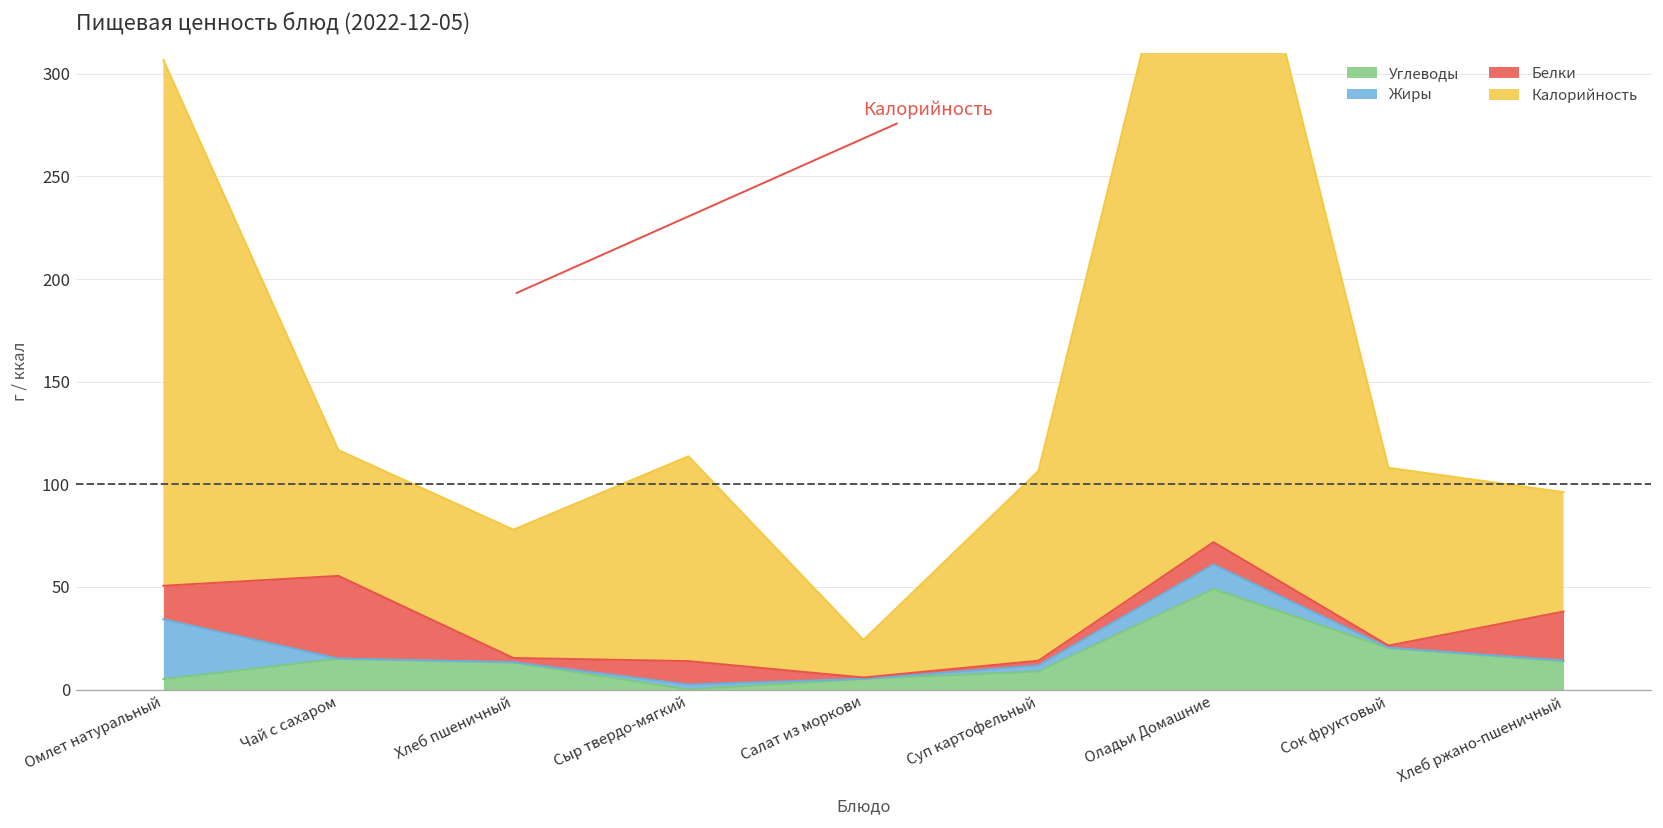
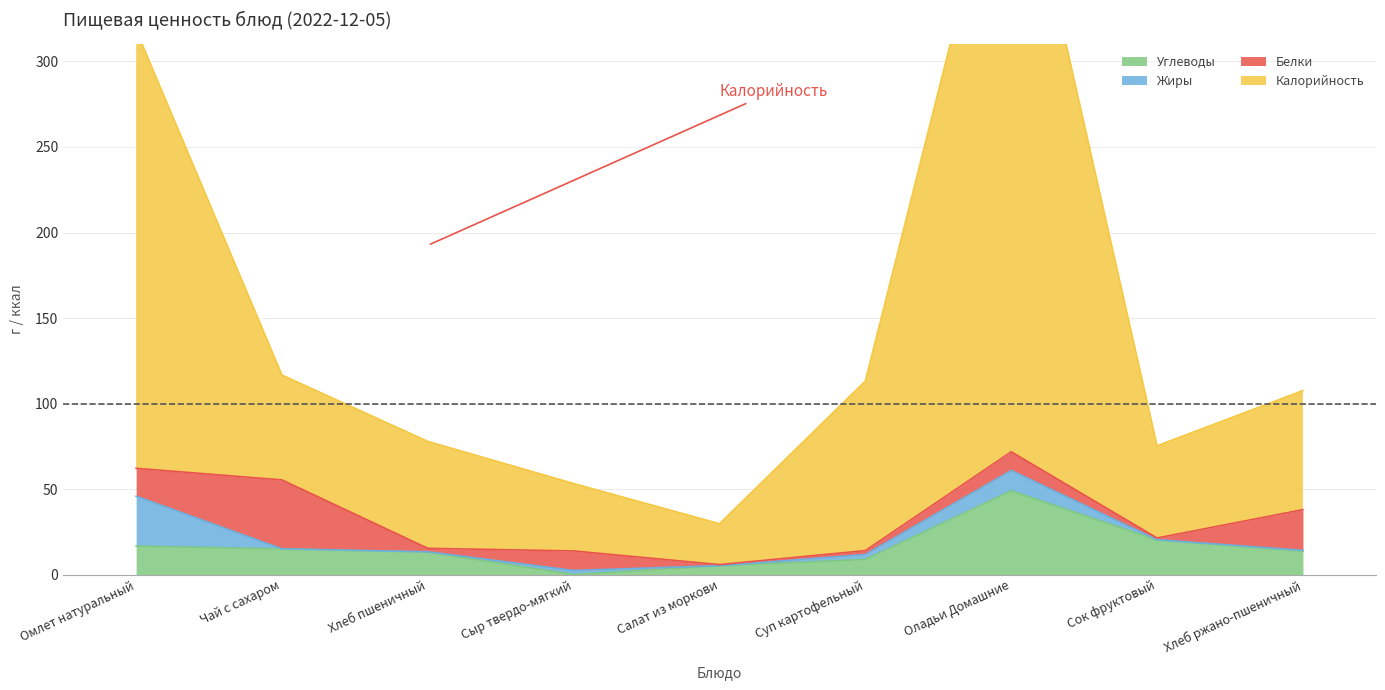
  {
    "Углеводы": {
-     "Омлет натуральный": 5,
+     "Омлет натуральный": 17,
      "Сыр твердо-мягкий": 0,
      "Суп картофельный": 9,
      "Оладьи Домашние": 49
    },
    "Жиры": {
      "Омлет натуральный": 29,
      "Сыр твердо-мягкий": 2,
      "Суп картофельный": 3,
      "Оладьи Домашние": 12
    },
    "Белки": {
      "Омлет натуральный": 16,
      "Чай с сахаром": 40,
      "Хлеб пшеничный": 2,
      "Сыр твердо-мягкий": 11,
      "Суп картофельный": 2,
      "Оладьи Домашние": 11,
      "Хлеб ржано-пшеничный": 24
    },
    "Калорийность": {
      "Чай с сахаром": 61,
      "Хлеб пшеничный": 63,
-     "Сыр твердо-мягкий": 100,
-     "Салат из моркови": 18,
-     "Суп картофельный": 92,
-     "Сок фруктовый": 87,
-     "Хлеб ржано-пшеничный": 58
+     "Сыр твердо-мягкий": 39,
+     "Салат из моркови": 24,
+     "Суп картофельный": 99,
+     "Сок фруктовый": 54,
+     "Хлеб ржано-пшеничный": 70
    }
  }
